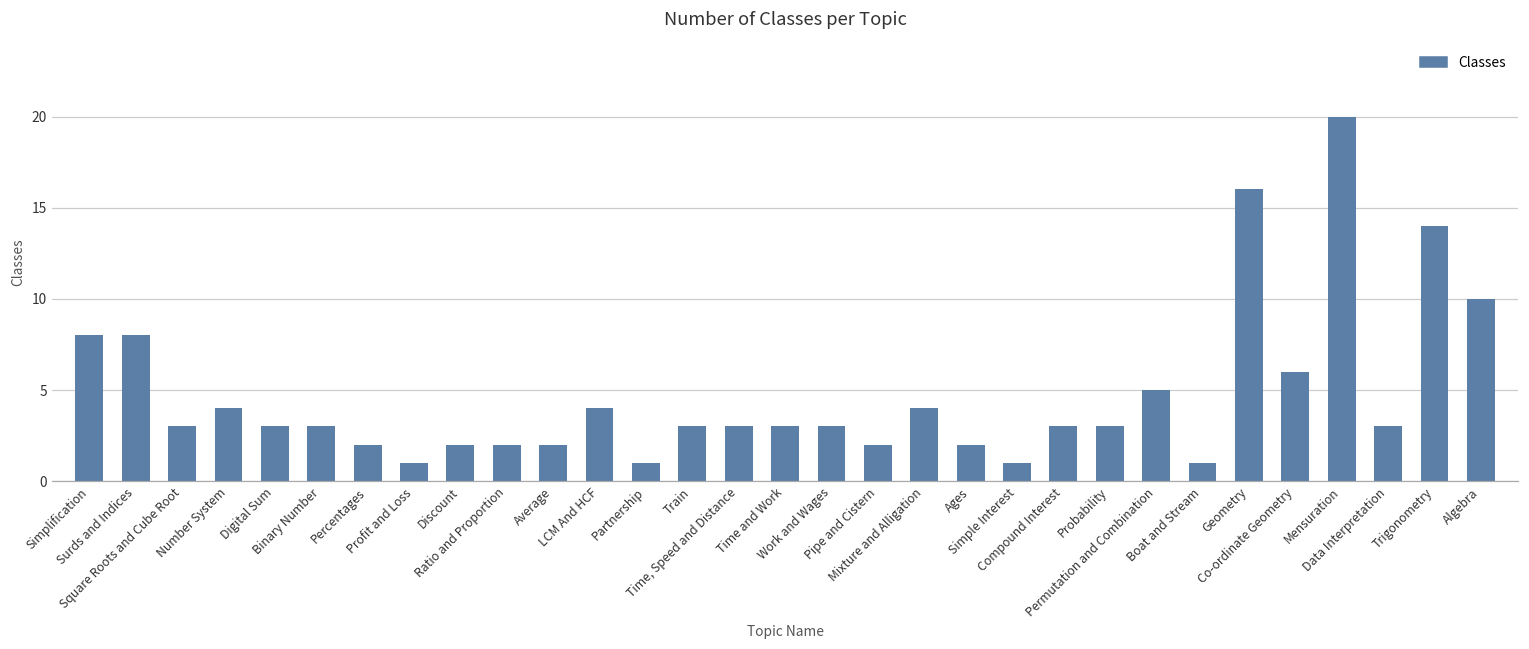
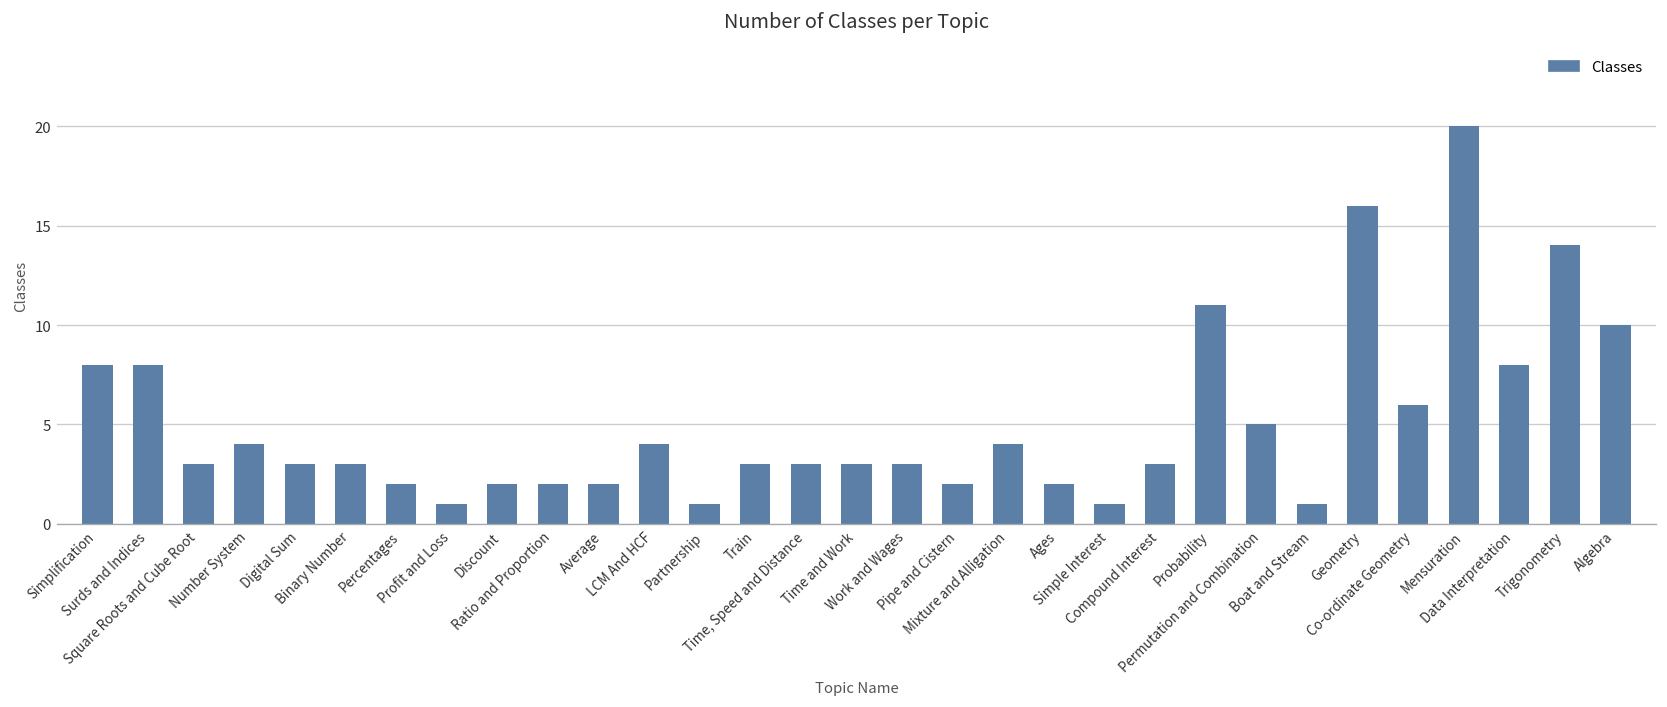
  {
    "Simplification": 8,
    "Surds and Indices": 8,
    "Square Roots and Cube Root": 3,
    "Number System": 4,
    "Digital Sum": 3,
    "Binary Number": 3,
    "Percentages": 2,
    "Profit and Loss": 1,
    "Discount": 2,
    "Ratio and Proportion": 2,
    "Average": 2,
    "LCM And HCF": 4,
    "Partnership": 1,
    "Train": 3,
    "Time, Speed and Distance": 3,
    "Time and Work": 3,
    "Work and Wages": 3,
    "Pipe and Cistern": 2,
    "Mixture and Alligation": 4,
    "Ages": 2,
    "Simple Interest": 1,
    "Compound Interest": 3,
-   "Probability": 3,
+   "Probability": 11,
    "Permutation and Combination": 5,
    "Boat and Stream": 1,
    "Geometry": 16,
    "Co-ordinate Geometry": 6,
    "Mensuration": 20,
-   "Data Interpretation": 3,
+   "Data Interpretation": 8,
    "Trigonometry": 14,
    "Algebra": 10
  }
